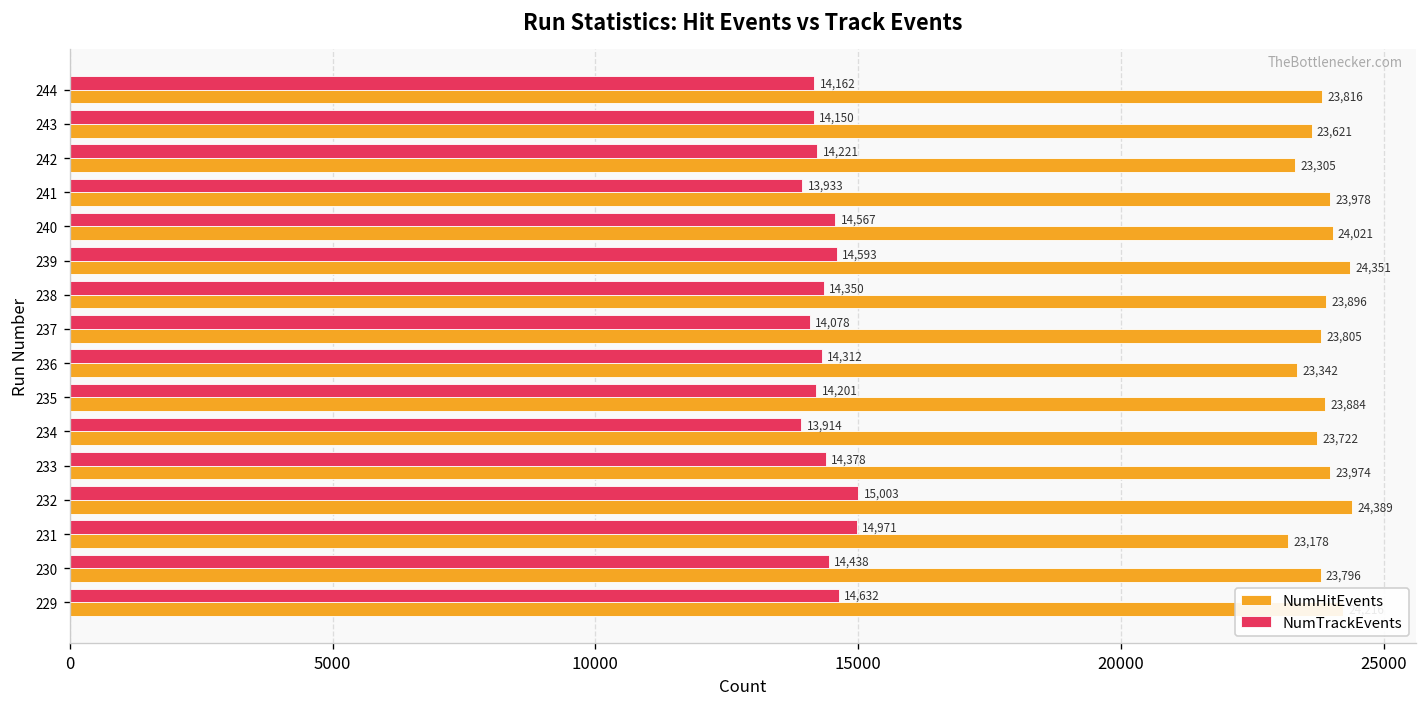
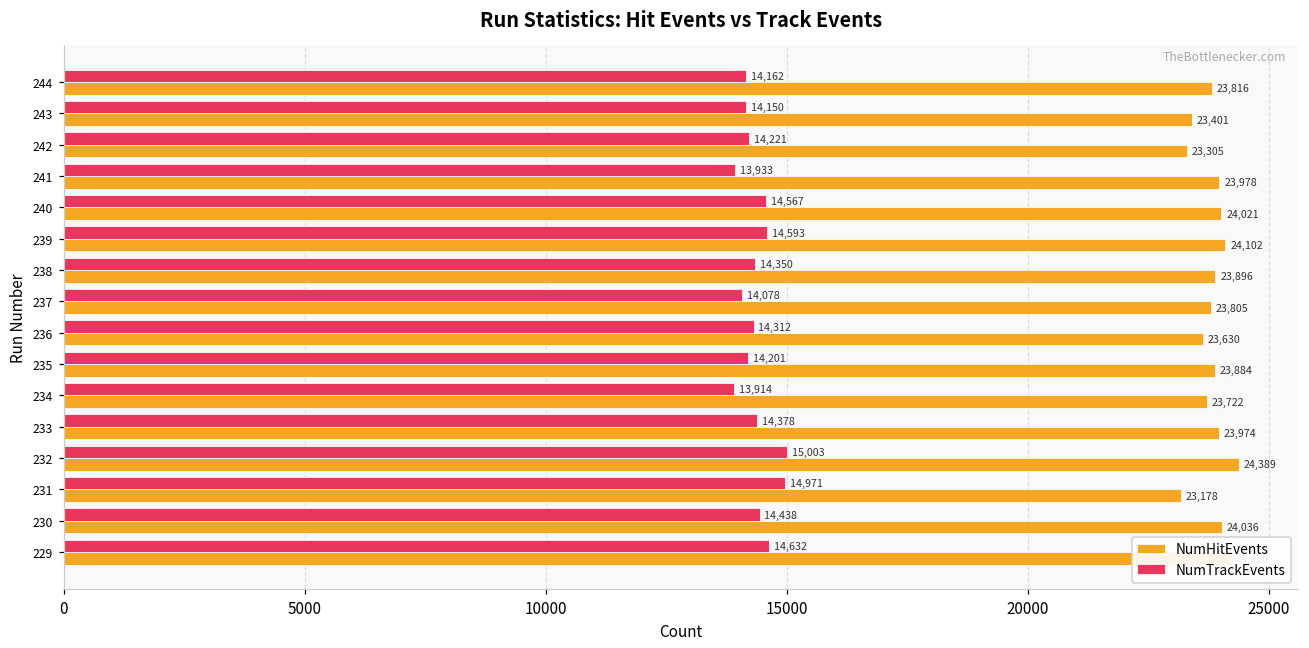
  {
    "NumHitEvents": {
      "244": "23,816",
-     "243": "23,621",
+     "243": "23,401",
      "242": "23,305",
      "241": "23,978",
      "240": "24,021",
-     "239": "24,351",
+     "239": "24,102",
      "238": "23,896",
      "237": "23,805",
-     "236": "23,342",
+     "236": "23,630",
      "235": "23,884",
      "234": "23,722",
      "233": "23,974",
      "232": "24,389",
      "231": "23,178",
-     "230": "23,796"
+     "230": "24,036"
    },
    "NumTrackEvents": {
      "244": "14,162",
      "243": "14,150",
      "242": "14,221",
      "241": "13,933",
      "240": "14,567",
      "239": "14,593",
      "238": "14,350",
      "237": "14,078",
      "236": "14,312",
      "235": "14,201",
      "234": "13,914",
      "233": "14,378",
      "232": "15,003",
      "231": "14,971",
      "230": "14,438",
      "229": "14,632"
    }
  }
